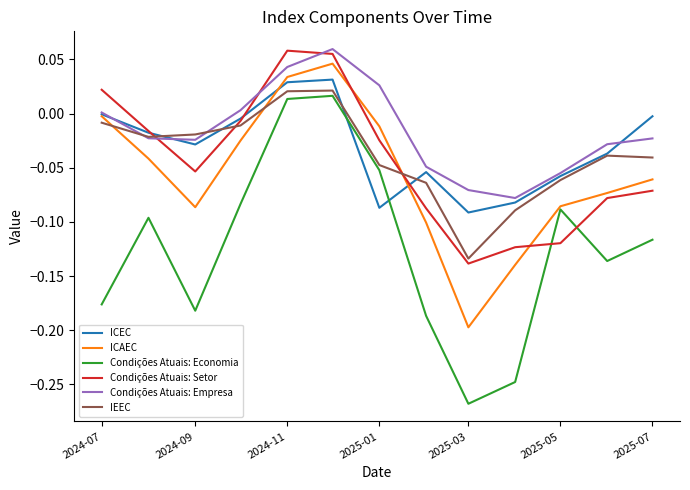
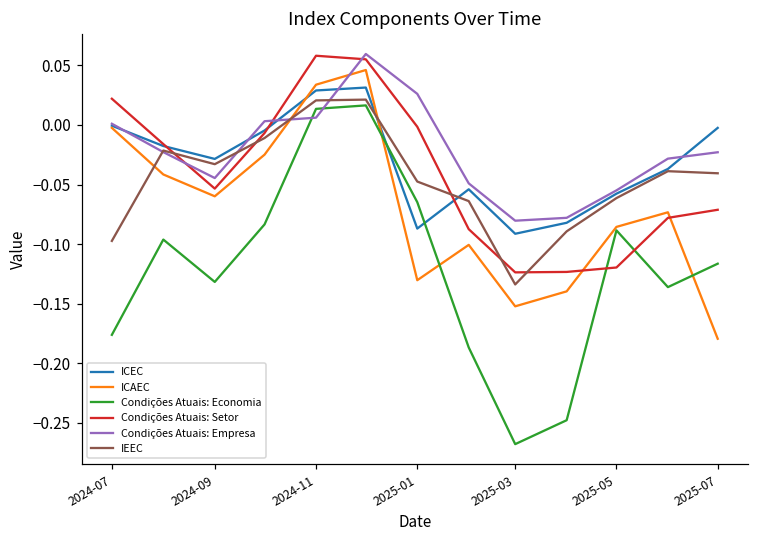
  {
    "ICEC": {
      "2024-09": -0.029,
      "2024-11": 0.029,
      "2025-01": -0.087,
      "2025-03": -0.091,
      "2025-05": -0.058,
      "2025-07": -0.002
    },
    "ICAEC": {
-     "2024-09": -0.086,
+     "2024-09": -0.060,
      "2024-11": 0.034,
-     "2025-01": -0.012,
-     "2025-03": -0.197,
+     "2025-01": -0.130,
+     "2025-03": -0.152,
      "2025-05": -0.086,
-     "2025-07": -0.061
+     "2025-07": -0.179
    },
    "Condições Atuais: Economia": {
      "2024-07": -0.176,
-     "2024-09": -0.182,
+     "2024-09": -0.132,
      "2024-11": 0.013,
-     "2025-01": -0.052,
+     "2025-01": -0.065,
      "2025-03": -0.268,
      "2025-05": -0.088,
      "2025-07": -0.116
    },
    "Condições Atuais: Setor": {
      "2024-07": 0.022,
      "2024-09": -0.053,
      "2024-11": 0.058,
-     "2025-01": -0.025,
-     "2025-03": -0.138,
+     "2025-01": -0.002,
+     "2025-03": -0.124,
      "2025-05": -0.120,
      "2025-07": -0.071
    },
    "Condições Atuais: Empresa": {
-     "2024-09": -0.024,
-     "2024-11": 0.043,
+     "2024-09": -0.045,
+     "2024-11": 0.006,
      "2025-01": 0.026,
-     "2025-03": -0.071,
+     "2025-03": -0.080,
      "2025-05": -0.055,
      "2025-07": -0.023
    },
    "IEEC": {
-     "2024-07": -0.008,
-     "2024-09": -0.019,
+     "2024-07": -0.097,
+     "2024-09": -0.033,
      "2024-11": 0.021,
      "2025-01": -0.048,
      "2025-03": -0.134,
      "2025-05": -0.061,
      "2025-07": -0.041
    }
  }
